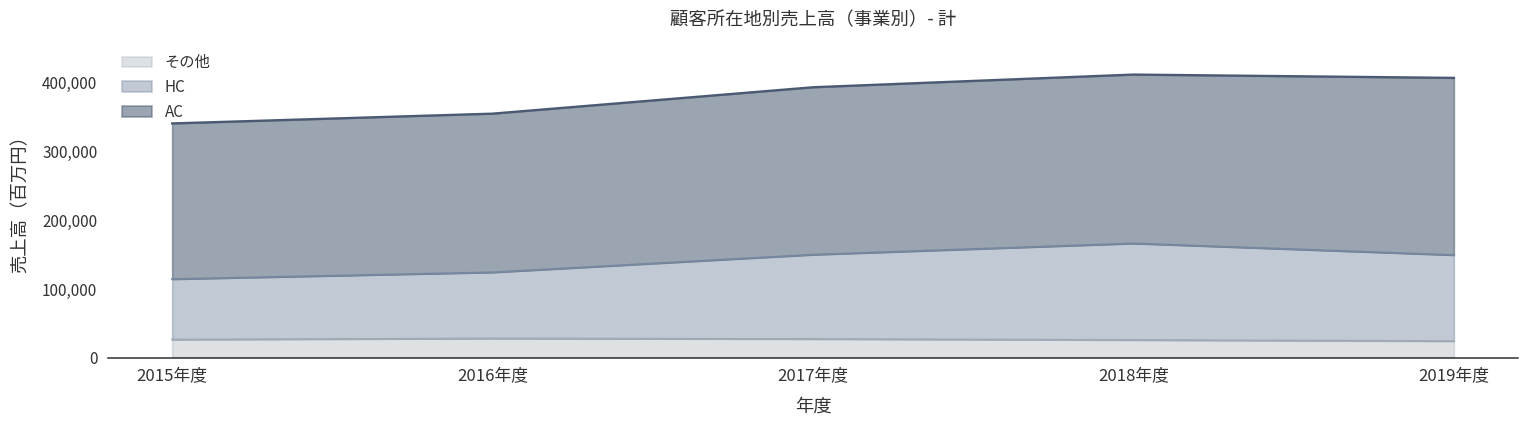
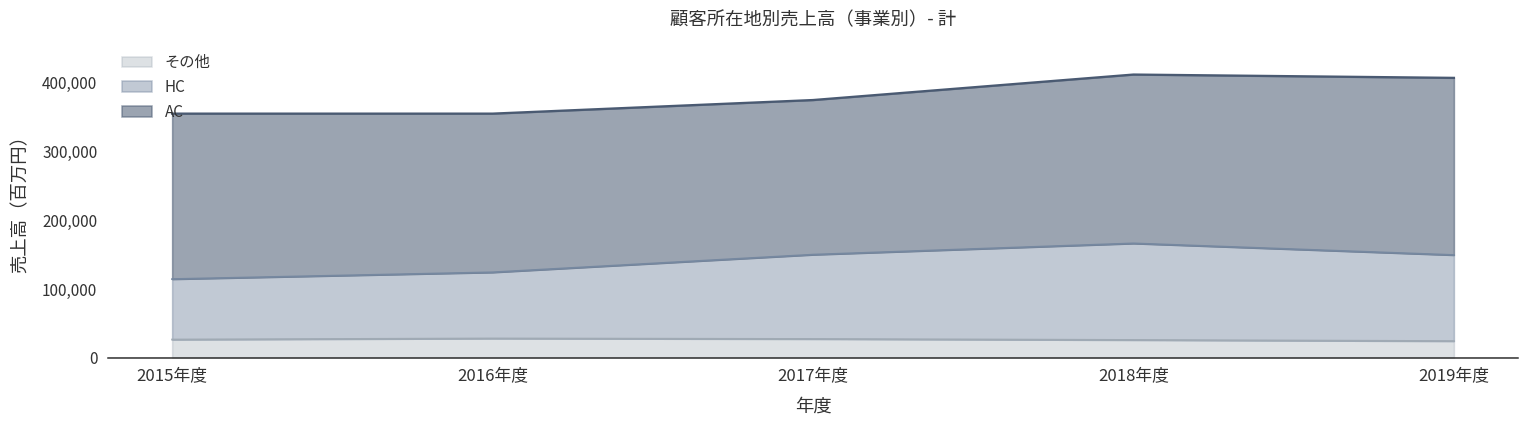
  {
    "AC": {
-     "2015年度": "230,000",
+     "2015年度": "240,000",
      "2016年度": "230,000",
-     "2017年度": "240,000",
+     "2017年度": "230,000",
      "2018年度": "250,000",
      "2019年度": "260,000"
    }
  }
